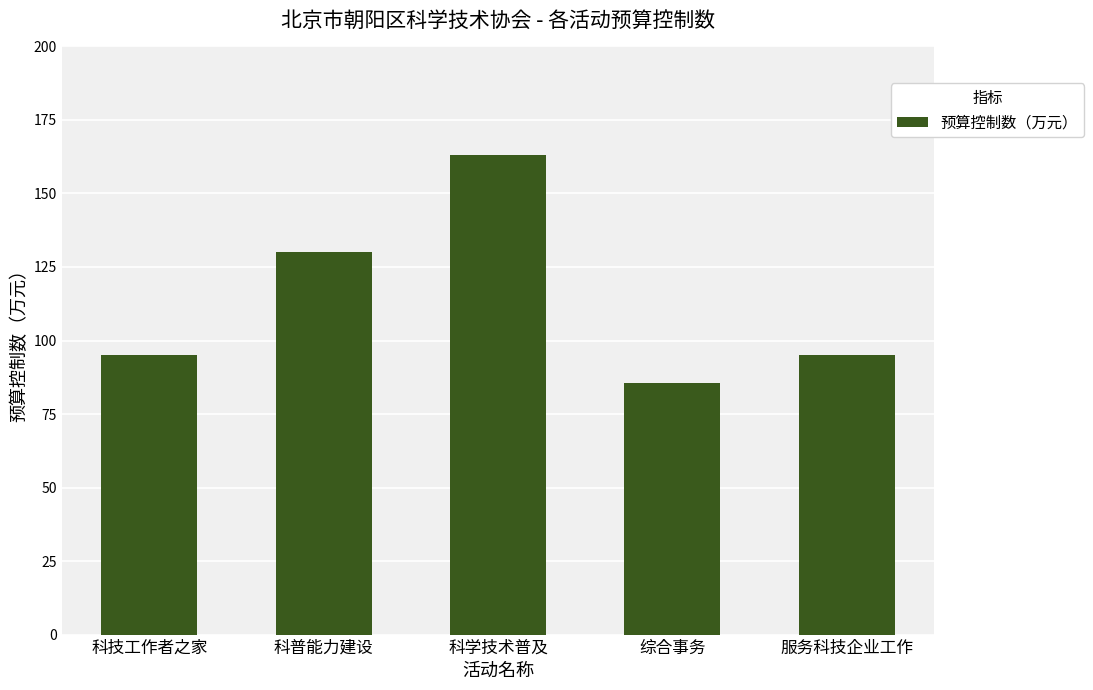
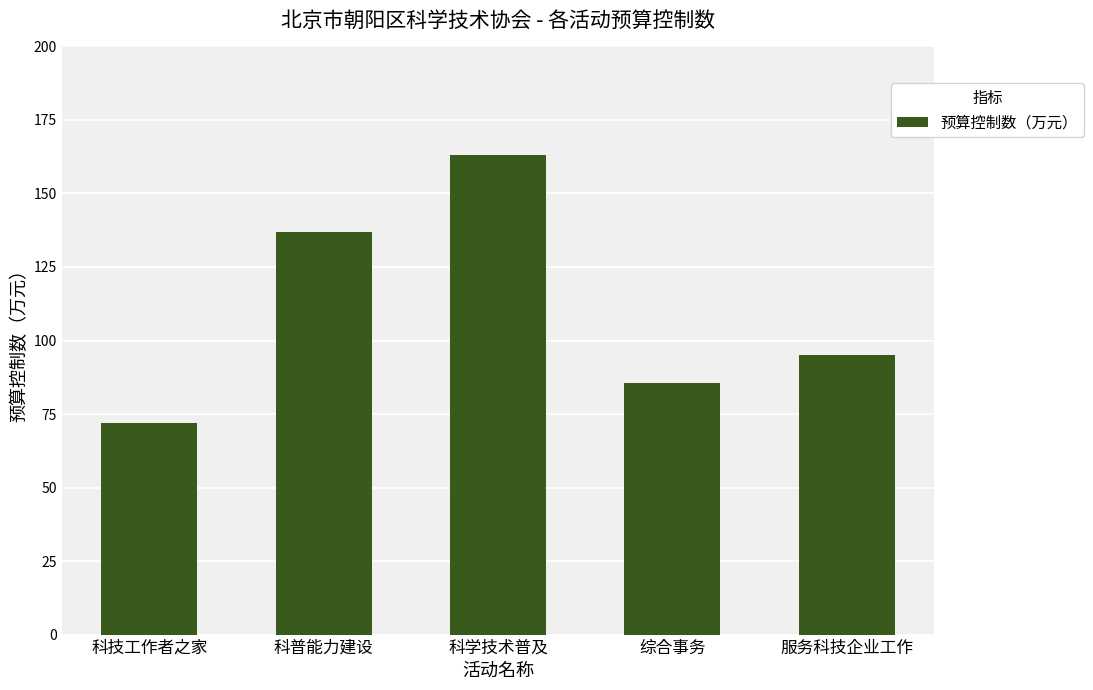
  {
-   "科技工作者之家": 95,
-   "科普能力建设": 130,
+   "科技工作者之家": 72,
+   "科普能力建设": 137,
    "科学技术普及": 163,
    "综合事务": 85,
    "服务科技企业工作": 95
  }
